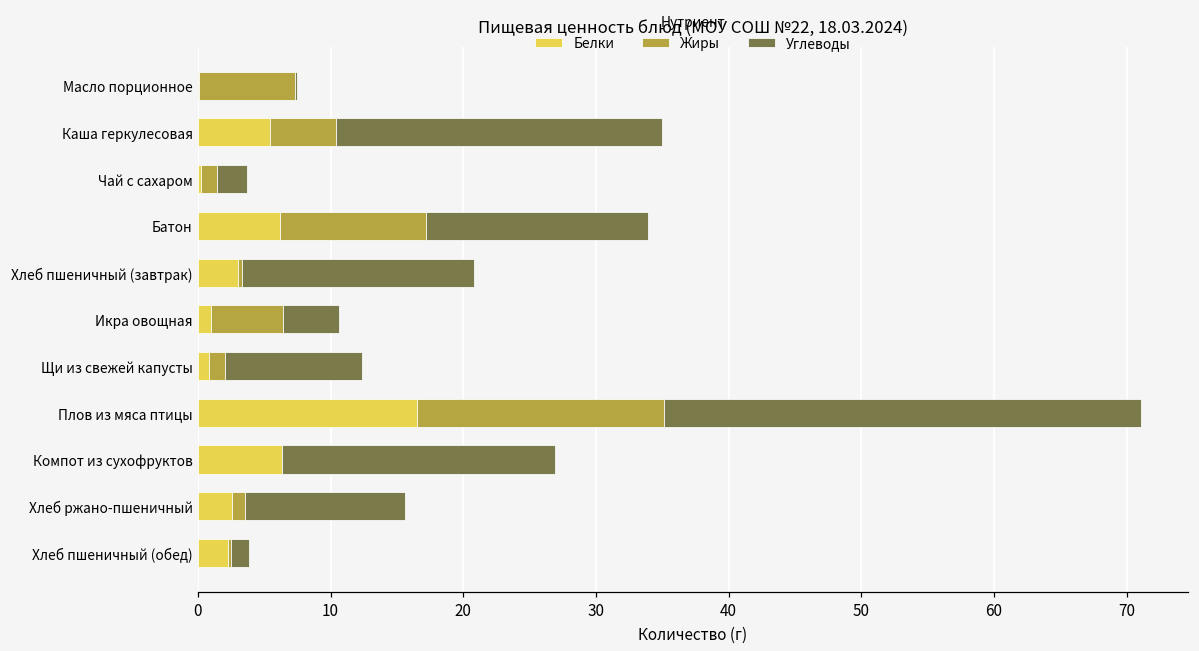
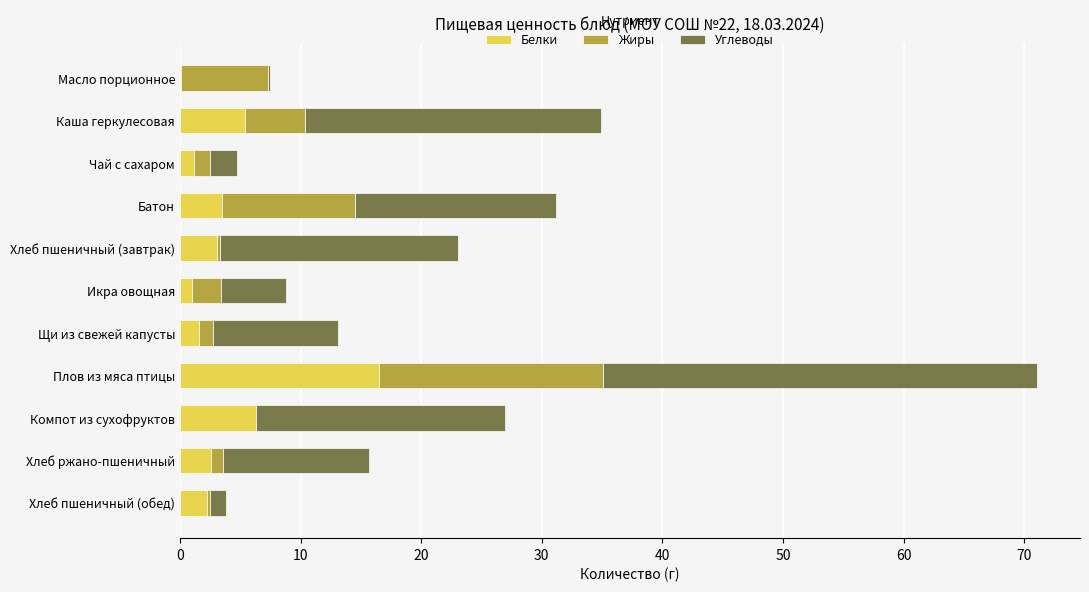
  {
    "Белки": {
      "Каша геркулесовая": 5.4,
-     "Чай с сахаром": 0.2,
-     "Батон": 6.2,
+     "Чай с сахаром": 1.2,
+     "Батон": 3.5,
      "Хлеб пшеничный (завтрак)": 3.0,
      "Икра овощная": 1.0,
-     "Щи из свежей капусты": 0.8,
+     "Щи из свежей капусты": 1.6,
      "Плов из мяса птицы": 16.5,
      "Компот из сухофруктов": 6.4,
      "Хлеб ржано-пшеничный": 2.6,
      "Хлеб пшеничный (обед)": 2.3
    },
    "Жиры": {
      "Масло порционное": 7.3,
      "Каша геркулесовая": 5.0,
      "Чай с сахаром": 1.3,
      "Батон": 11.0,
      "Хлеб пшеничный (завтрак)": 0.3,
-     "Икра овощная": 5.4,
+     "Икра овощная": 2.4,
      "Щи из свежей капусты": 1.2,
      "Плов из мяса птицы": 18.6,
      "Компот из сухофруктов": 0.0,
      "Хлеб ржано-пшеничный": 1.0,
      "Хлеб пшеничный (обед)": 0.2
    },
    "Углеводы": {
      "Каша геркулесовая": 24.6,
      "Чай с сахаром": 2.3,
      "Батон": 16.7,
-     "Хлеб пшеничный (завтрак)": 17.5,
-     "Икра овощная": 4.2,
+     "Хлеб пшеничный (завтрак)": 19.7,
+     "Икра овощная": 5.4,
      "Щи из свежей капусты": 10.4,
      "Плов из мяса птицы": 36.0,
      "Компот из сухофруктов": 20.6,
      "Хлеб ржано-пшеничный": 12.1,
      "Хлеб пшеничный (обед)": 1.3
    }
  }
